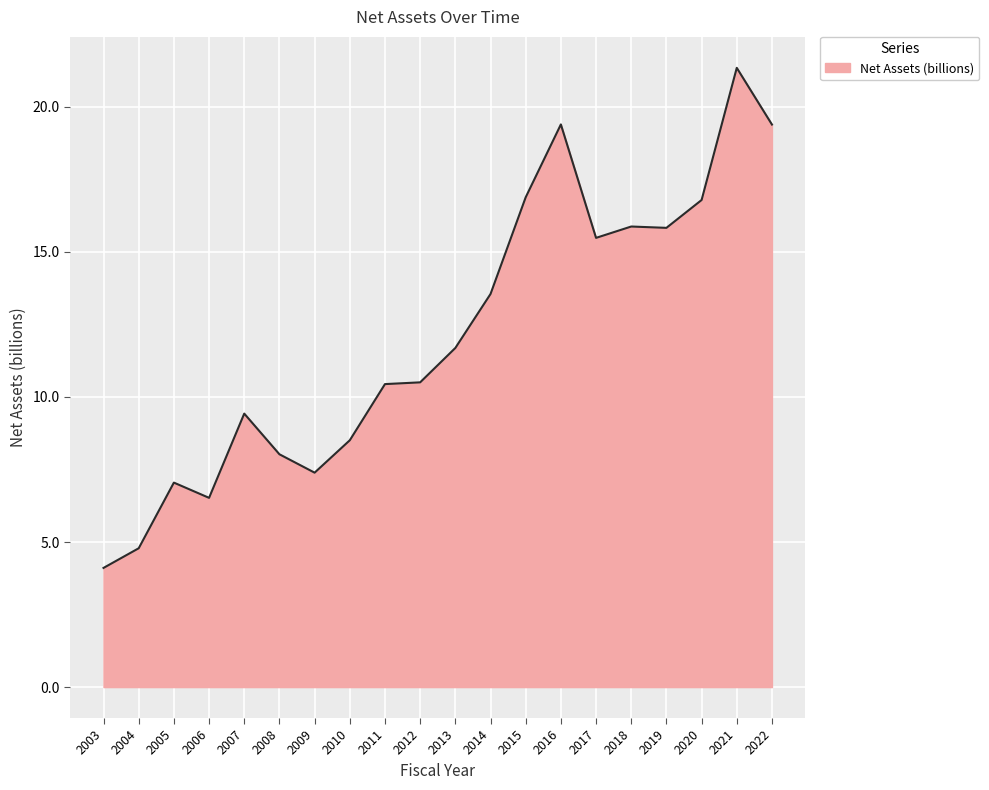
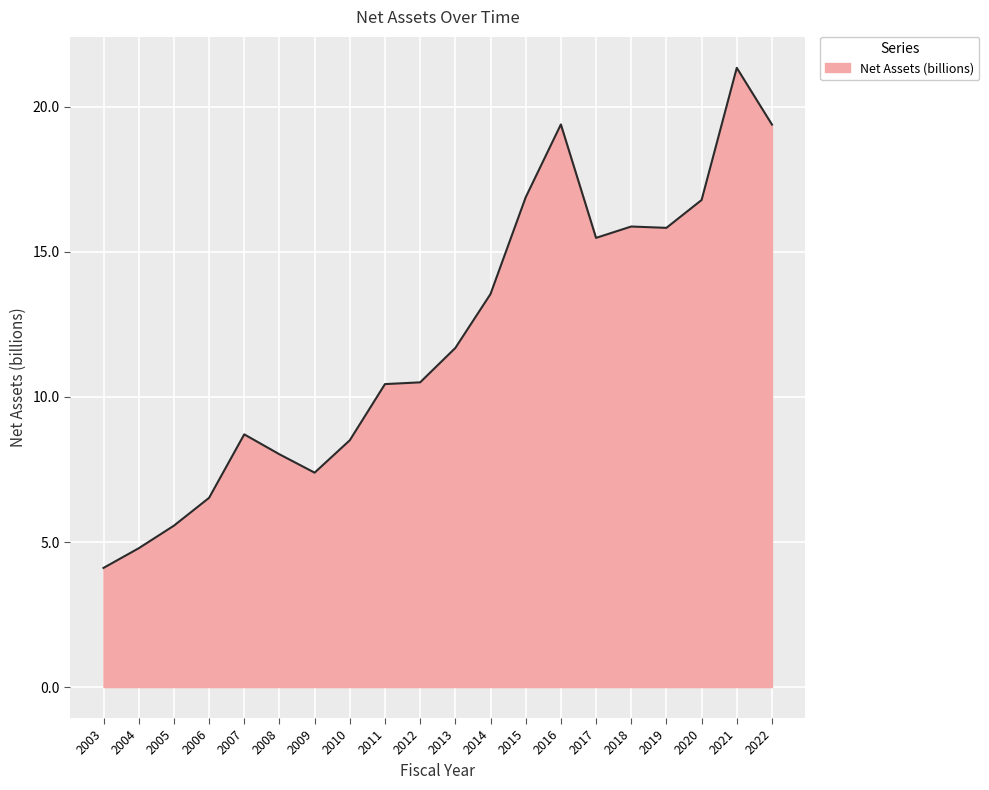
  {
    "2003": 4.1,
    "2004": 4.8,
-   "2005": 7.0,
+   "2005": 5.6,
    "2006": 6.5,
-   "2007": 9.4,
+   "2007": 8.7,
    "2008": 8.0,
    "2009": 7.4,
    "2010": 8.5,
    "2011": 10.4,
    "2012": 10.5,
    "2013": 11.7,
    "2014": 13.5,
    "2015": 16.9,
    "2016": 19.4,
    "2017": 15.5,
    "2018": 15.9,
    "2019": 15.8,
    "2020": 16.8,
    "2021": 21.3,
    "2022": 19.4
  }
